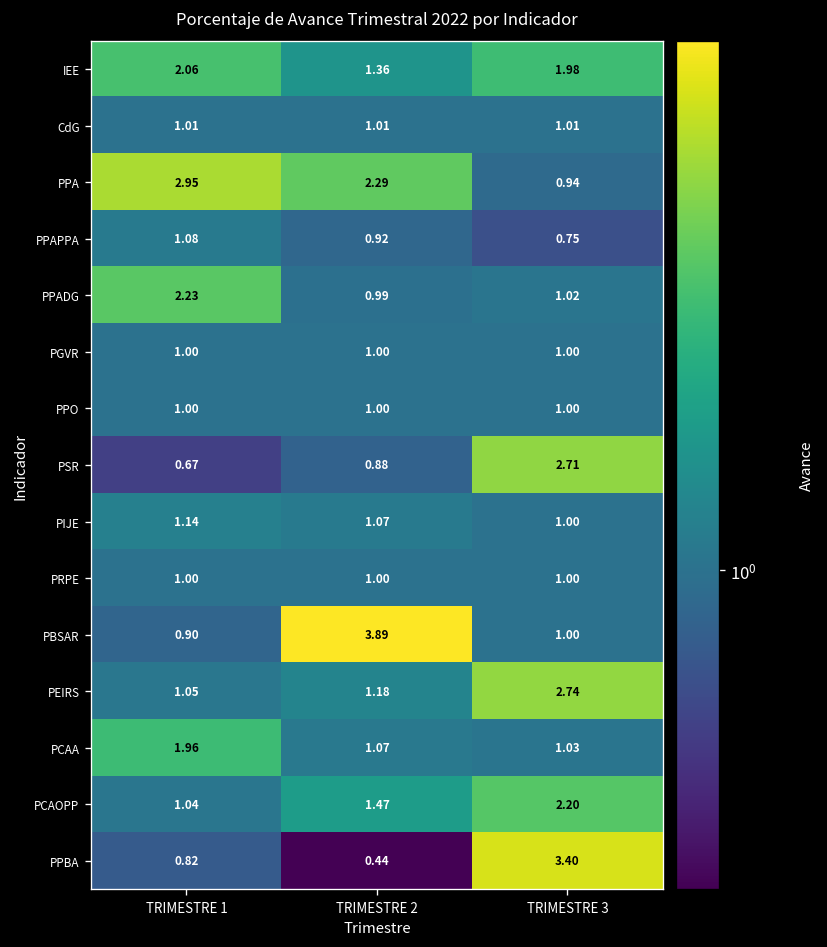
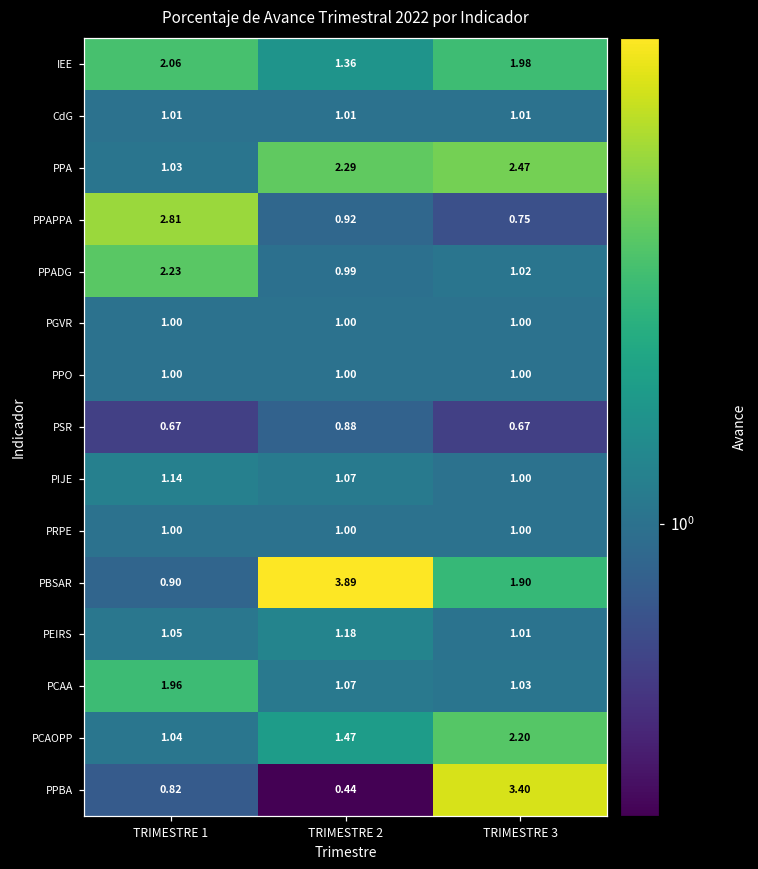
  {
    "IEE": {
      "TRIMESTRE 1": 2.06,
      "TRIMESTRE 2": 1.36,
      "TRIMESTRE 3": 1.98
    },
    "CdG": {
      "TRIMESTRE 1": 1.01,
      "TRIMESTRE 2": 1.01,
      "TRIMESTRE 3": 1.01
    },
    "PPA": {
-     "TRIMESTRE 1": 2.95,
+     "TRIMESTRE 1": 1.03,
      "TRIMESTRE 2": 2.29,
-     "TRIMESTRE 3": 0.94
+     "TRIMESTRE 3": 2.47
    },
    "PPAPPA": {
-     "TRIMESTRE 1": 1.08,
+     "TRIMESTRE 1": 2.81,
      "TRIMESTRE 2": 0.92,
      "TRIMESTRE 3": 0.75
    },
    "PPADG": {
      "TRIMESTRE 1": 2.23,
      "TRIMESTRE 2": 0.99,
      "TRIMESTRE 3": 1.02
    },
    "PGVR": {
      "TRIMESTRE 1": 1.00,
      "TRIMESTRE 2": 1.00,
      "TRIMESTRE 3": 1.00
    },
    "PPO": {
      "TRIMESTRE 1": 1.00,
      "TRIMESTRE 2": 1.00,
      "TRIMESTRE 3": 1.00
    },
    "PSR": {
      "TRIMESTRE 1": 0.67,
      "TRIMESTRE 2": 0.88,
-     "TRIMESTRE 3": 2.71
+     "TRIMESTRE 3": 0.67
    },
    "PIJE": {
      "TRIMESTRE 1": 1.14,
      "TRIMESTRE 2": 1.07,
      "TRIMESTRE 3": 1.00
    },
    "PRPE": {
      "TRIMESTRE 1": 1.00,
      "TRIMESTRE 2": 1.00,
      "TRIMESTRE 3": 1.00
    },
    "PBSAR": {
      "TRIMESTRE 1": 0.90,
      "TRIMESTRE 2": 3.89,
-     "TRIMESTRE 3": 1.00
+     "TRIMESTRE 3": 1.90
    },
    "PEIRS": {
      "TRIMESTRE 1": 1.05,
      "TRIMESTRE 2": 1.18,
-     "TRIMESTRE 3": 2.74
+     "TRIMESTRE 3": 1.01
    },
    "PCAA": {
      "TRIMESTRE 1": 1.96,
      "TRIMESTRE 2": 1.07,
      "TRIMESTRE 3": 1.03
    },
    "PCAOPP": {
      "TRIMESTRE 1": 1.04,
      "TRIMESTRE 2": 1.47,
      "TRIMESTRE 3": 2.20
    },
    "PPBA": {
      "TRIMESTRE 1": 0.82,
      "TRIMESTRE 2": 0.44,
      "TRIMESTRE 3": 3.40
    }
  }
